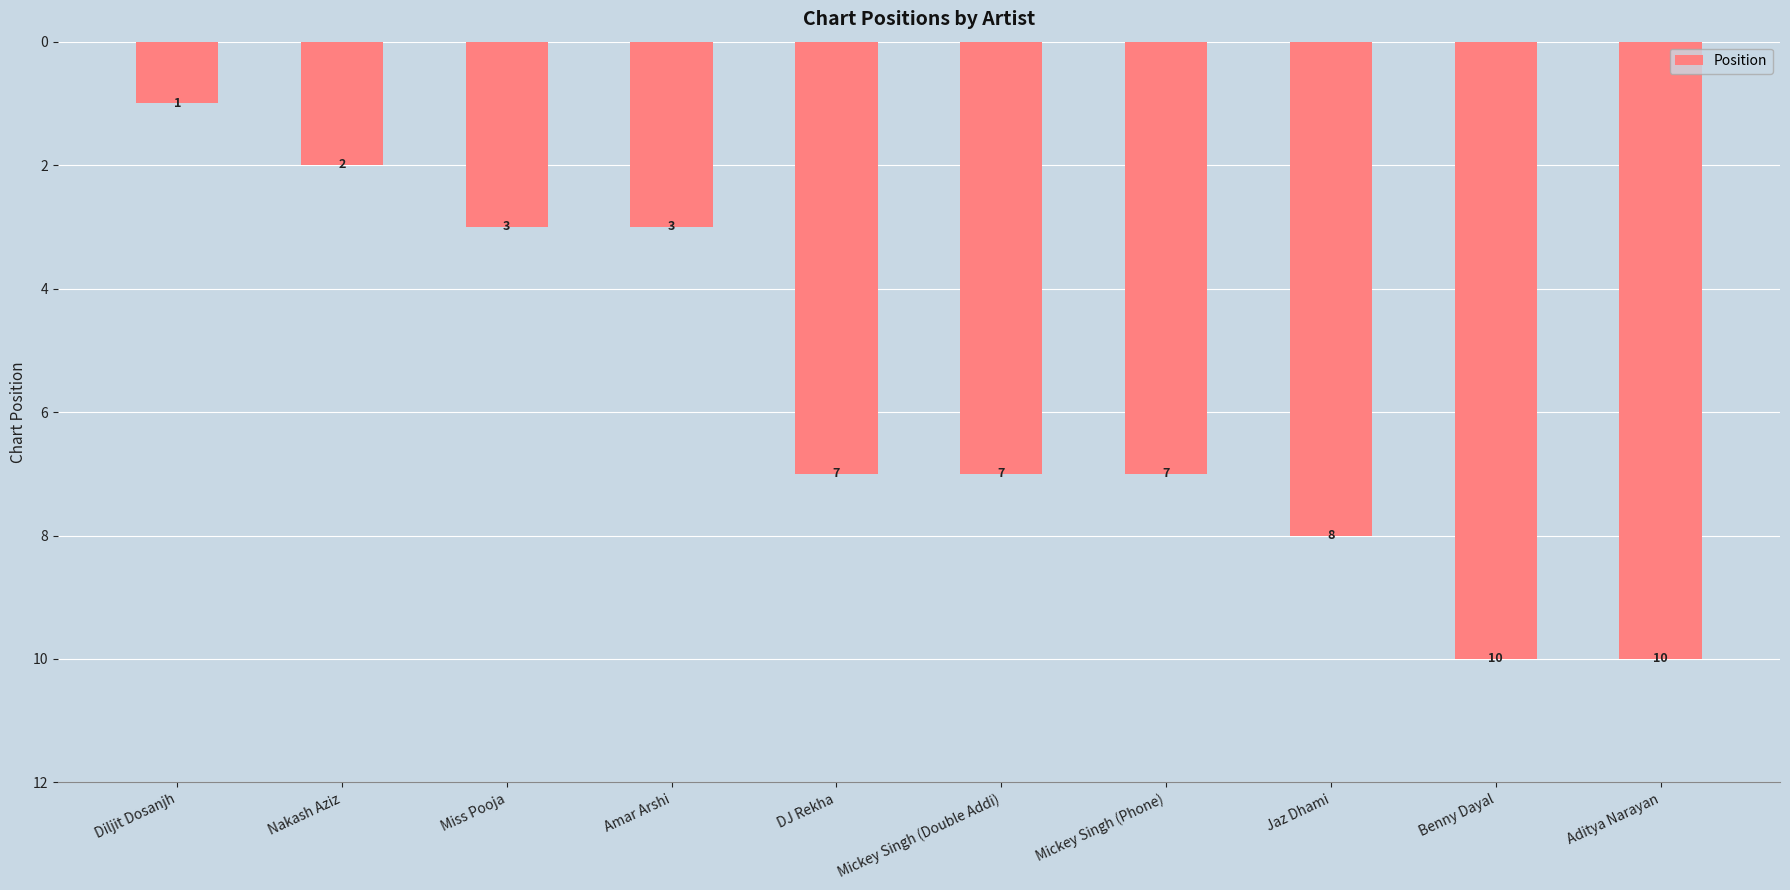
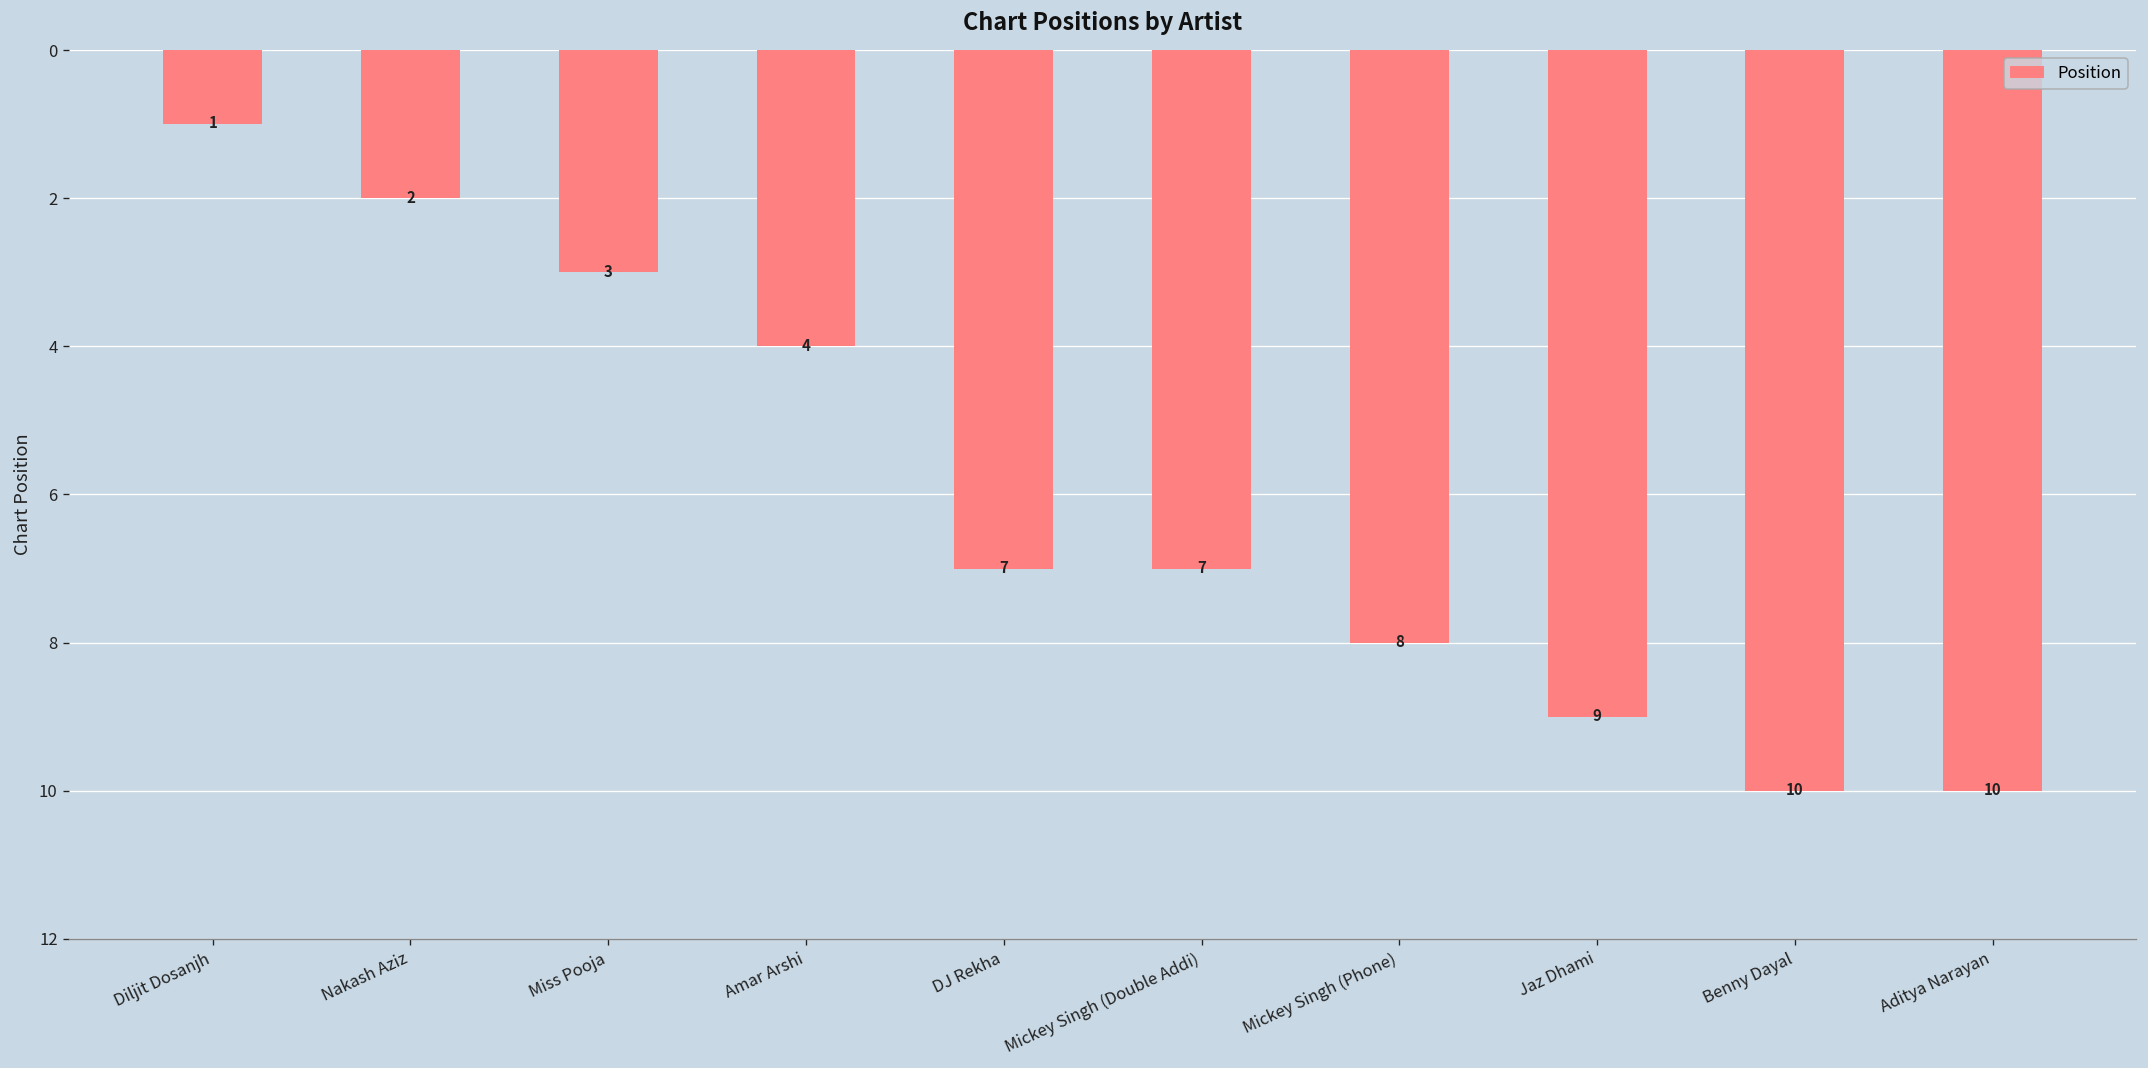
  {
    "Diljit Dosanjh": 1,
    "Nakash Aziz": 2,
    "Miss Pooja": 3,
-   "Amar Arshi": 3,
+   "Amar Arshi": 4,
    "DJ Rekha": 7,
    "Mickey Singh (Double Addi)": 7,
-   "Mickey Singh (Phone)": 7,
-   "Jaz Dhami": 8,
+   "Mickey Singh (Phone)": 8,
+   "Jaz Dhami": 9,
    "Benny Dayal": 10,
    "Aditya Narayan": 10
  }
